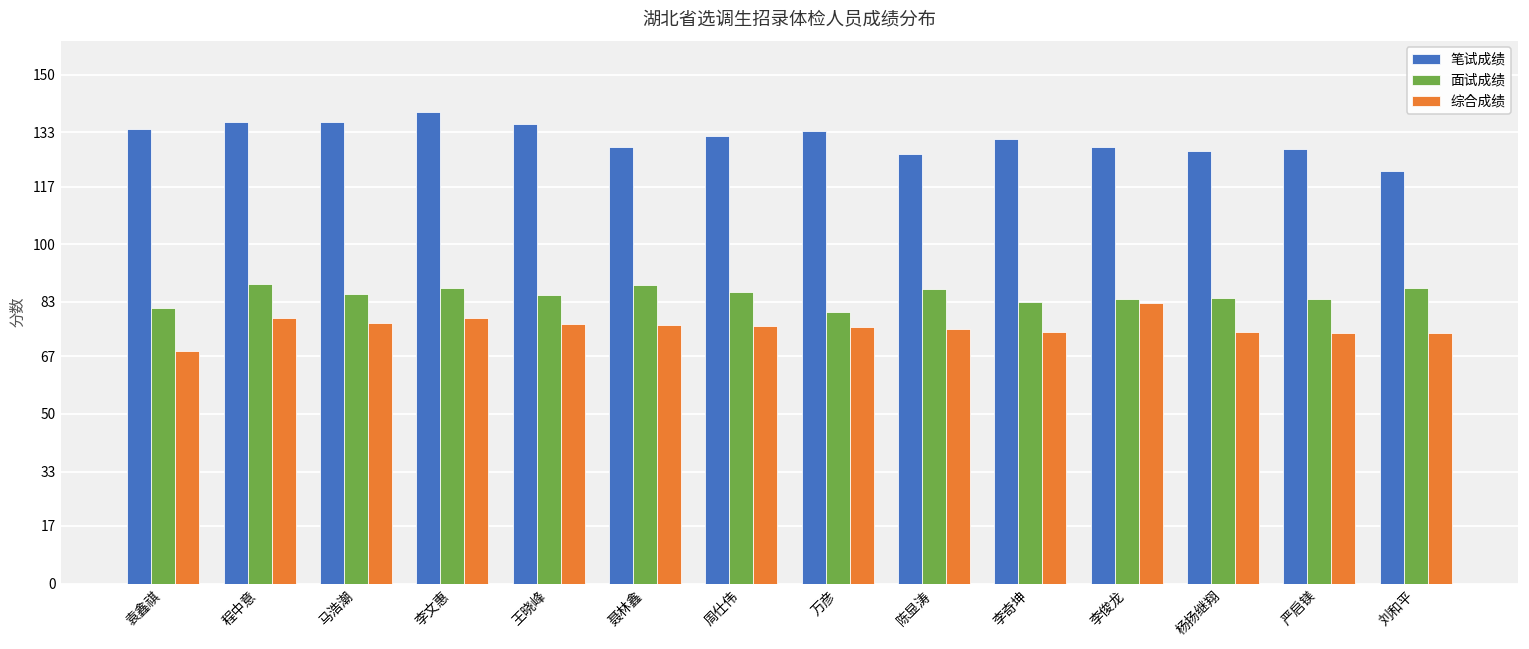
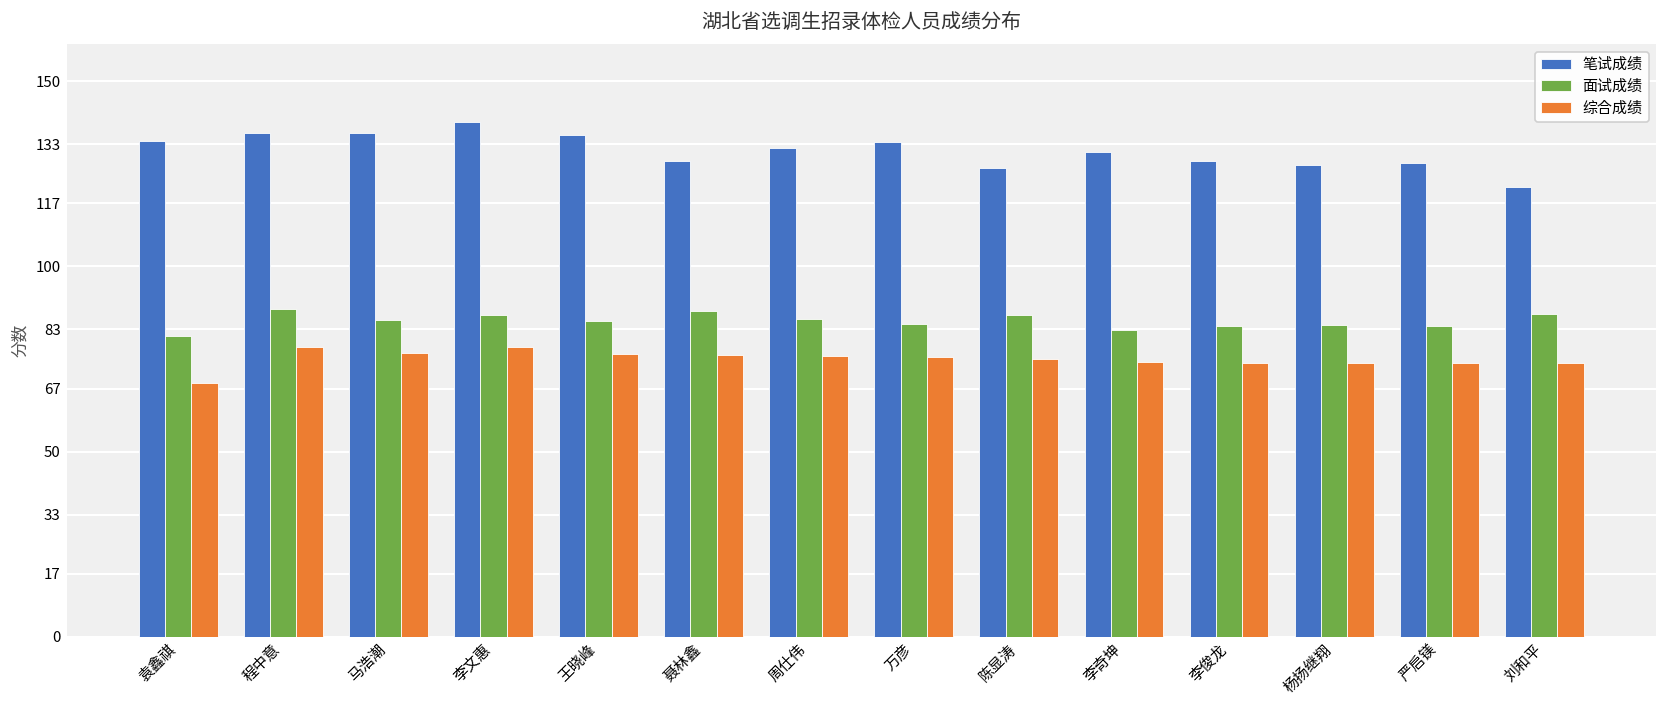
  {
    "笔试成绩": {
      "袁鑫祺": 134,
      "程中意": 136,
      "马浩潮": 136,
      "李文惠": 139,
      "王晓峰": 136,
      "聂林鑫": 129,
      "周仕伟": 132,
      "万彦": 134,
      "陈显涛": 127,
      "李奇坤": 131,
      "李俊龙": 129,
      "杨扬继翔": 128,
      "严启镁": 128,
      "刘和平": 122
    },
    "面试成绩": {
      "袁鑫祺": 81,
      "程中意": 88,
      "马浩潮": 85,
      "李文惠": 87,
      "王晓峰": 85,
      "聂林鑫": 88,
      "周仕伟": 86,
-     "万彦": 80,
+     "万彦": 85,
      "陈显涛": 87,
      "李奇坤": 83,
      "李俊龙": 84,
      "杨扬继翔": 84,
      "严启镁": 84,
      "刘和平": 87
    },
    "综合成绩": {
      "袁鑫祺": 69,
      "程中意": 78,
      "马浩潮": 77,
      "李文惠": 78,
      "王晓峰": 76,
      "聂林鑫": 76,
      "周仕伟": 76,
      "万彦": 76,
      "陈显涛": 75,
      "李奇坤": 74,
-     "李俊龙": 83,
+     "李俊龙": 74,
      "杨扬继翔": 74,
      "严启镁": 74,
      "刘和平": 74
    }
  }
